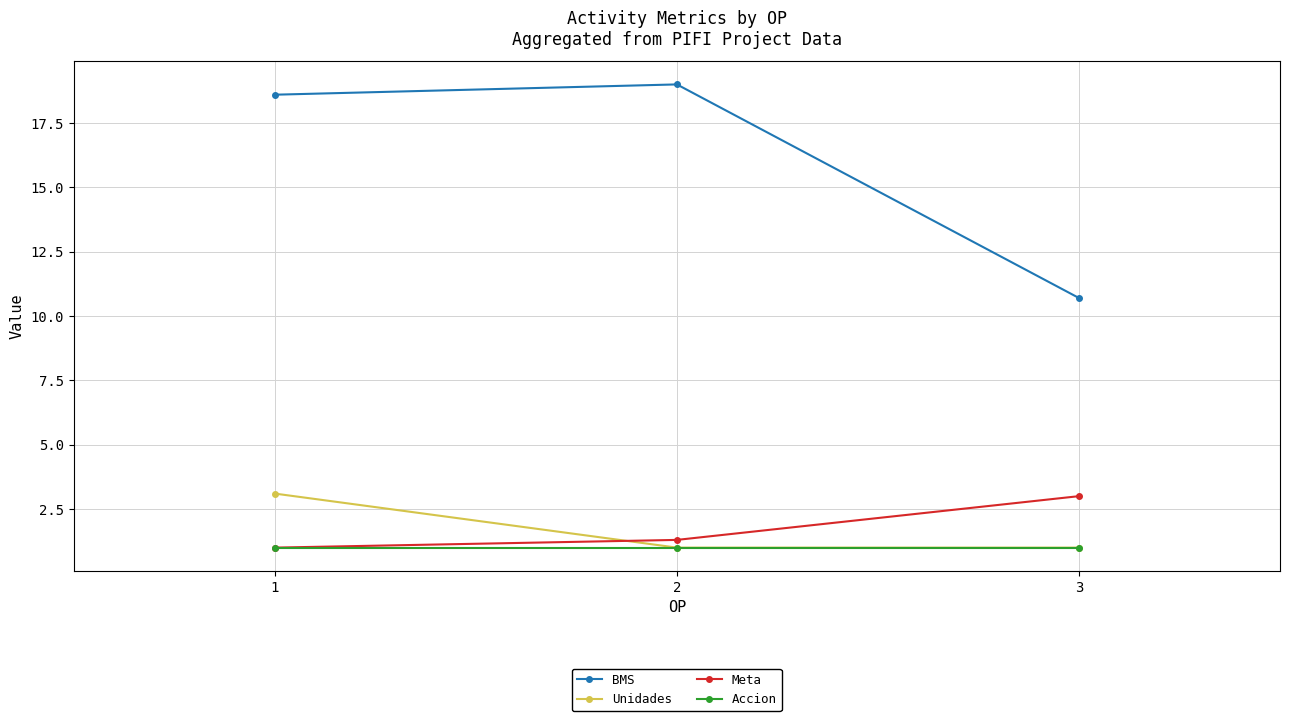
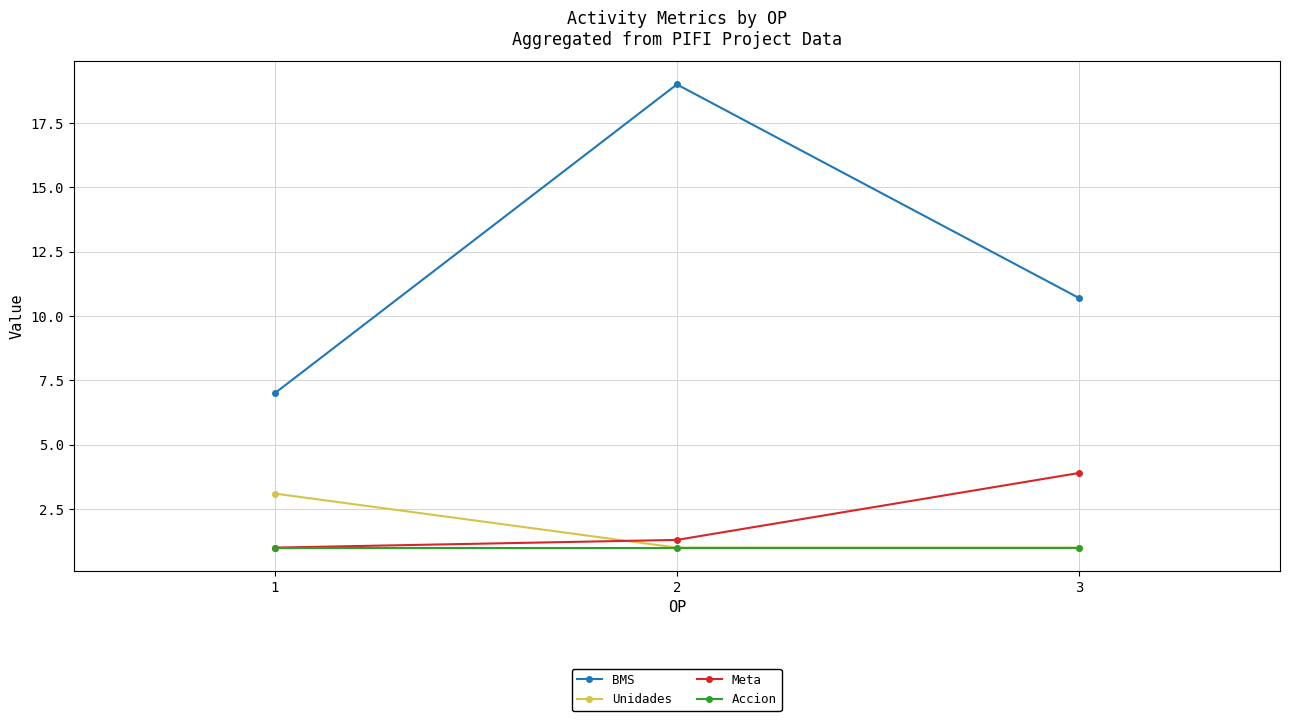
  {
    "BMS": {
-     "1": 18.6,
+     "1": 7.0,
      "2": 19.0,
      "3": 10.7
    },
    "Unidades": {
      "1": 3.1
    },
    "Meta": {
      "2": 1.3,
-     "3": 3.0
+     "3": 3.9
    }
  }
